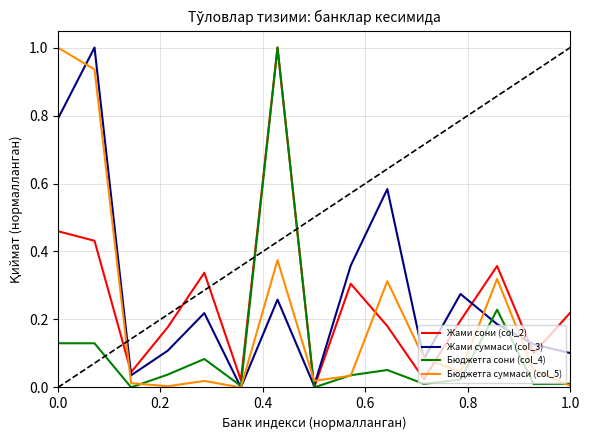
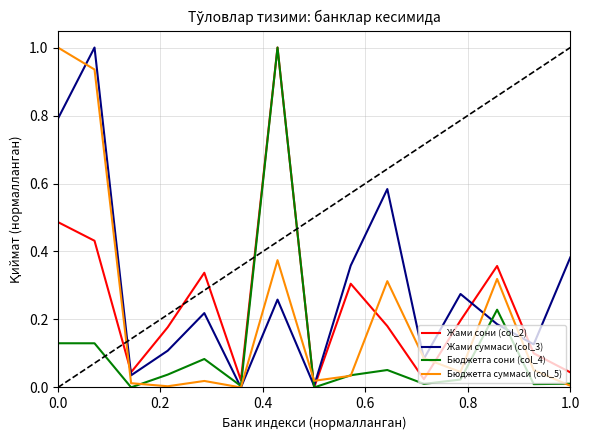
  {
    "Жами сони (col_2)": {
-     "0.0": 0.46,
-     "1.0": 0.22
+     "0.0": 0.49,
+     "1.0": 0.04
    },
    "Жами суммаси (col_3)": {
      "0.0": 0.79,
-     "1.0": 0.10
+     "1.0": 0.38
    },
    "Бюджетга сони (col_4)": {
      "0.0": 0.13
    },
    "Бюджетга суммаси (col_5)": {
      "0.0": 1.00
    }
  }
